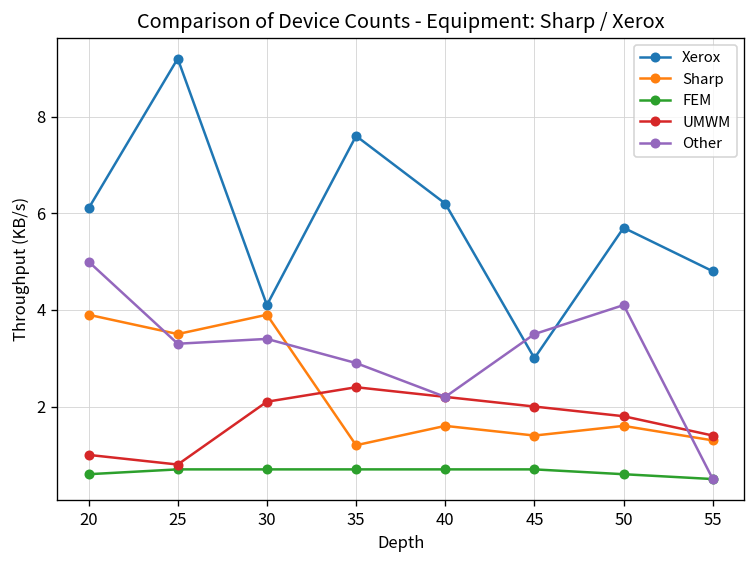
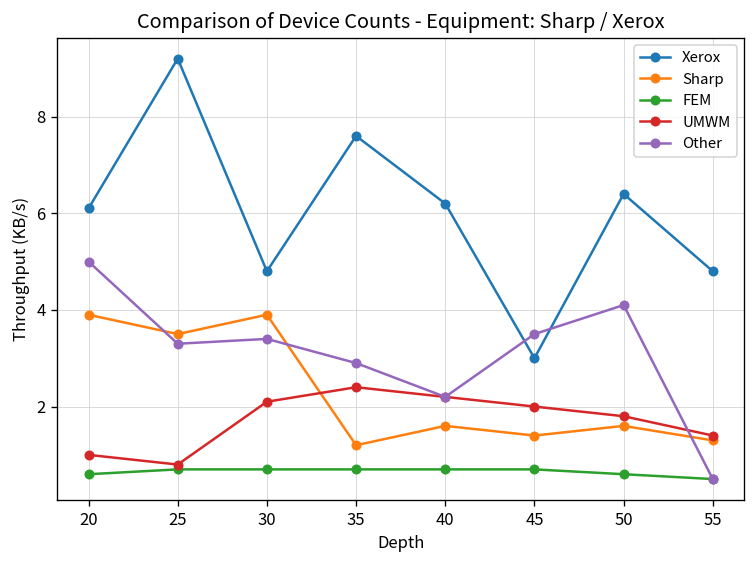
  {
    "Xerox": {
      "20": 6.1,
      "25": 9.2,
-     "30": 4.1,
+     "30": 4.8,
      "35": 7.6,
      "40": 6.2,
      "45": 3.0,
-     "50": 5.7,
+     "50": 6.4,
      "55": 4.8
    },
    "Sharp": {
      "20": 3.9,
      "25": 3.5,
      "30": 3.9,
      "35": 1.2,
      "40": 1.6,
      "45": 1.4,
      "50": 1.6,
      "55": 1.3
    },
    "FEM": {
      "20": 0.6,
      "25": 0.7,
      "30": 0.7,
      "35": 0.7,
      "40": 0.7,
      "45": 0.7,
      "50": 0.6
    },
    "UMWM": {
      "20": 1.0,
      "25": 0.8,
      "30": 2.1,
      "35": 2.4,
      "45": 2.0,
      "50": 1.8,
      "55": 1.4
    },
    "Other": {
      "20": 5.0,
      "25": 3.3,
      "30": 3.4,
      "35": 2.9,
      "45": 3.5,
      "50": 4.1
    }
  }
